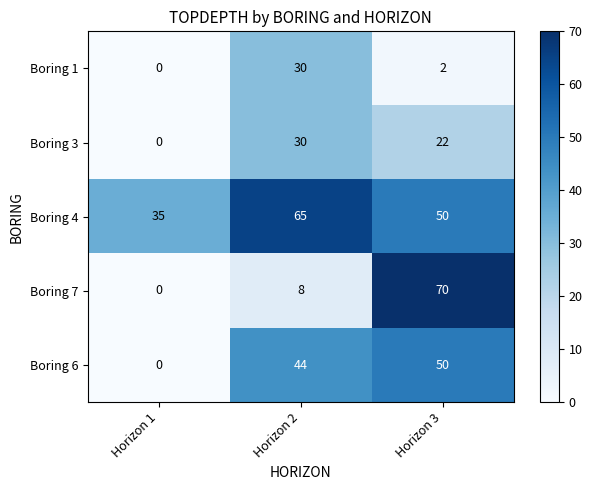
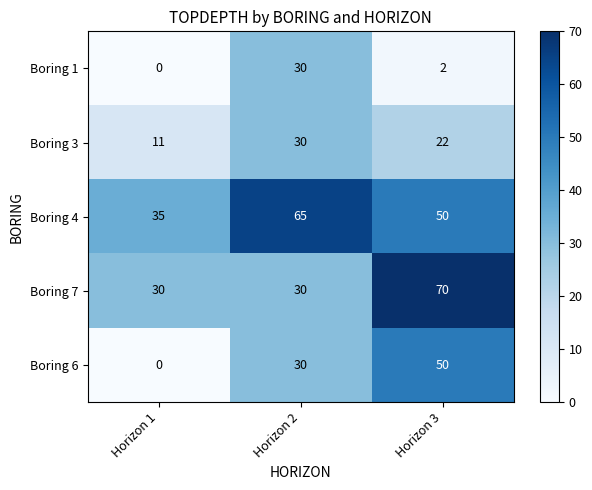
  {
    "Boring 1": {
      "Horizon 1": 0,
      "Horizon 2": 30,
      "Horizon 3": 2
    },
    "Boring 3": {
-     "Horizon 1": 0,
+     "Horizon 1": 11,
      "Horizon 2": 30,
      "Horizon 3": 22
    },
    "Boring 4": {
      "Horizon 1": 35,
      "Horizon 2": 65,
      "Horizon 3": 50
    },
    "Boring 7": {
-     "Horizon 1": 0,
-     "Horizon 2": 8,
+     "Horizon 1": 30,
+     "Horizon 2": 30,
      "Horizon 3": 70
    },
    "Boring 6": {
      "Horizon 1": 0,
-     "Horizon 2": 44,
+     "Horizon 2": 30,
      "Horizon 3": 50
    }
  }
